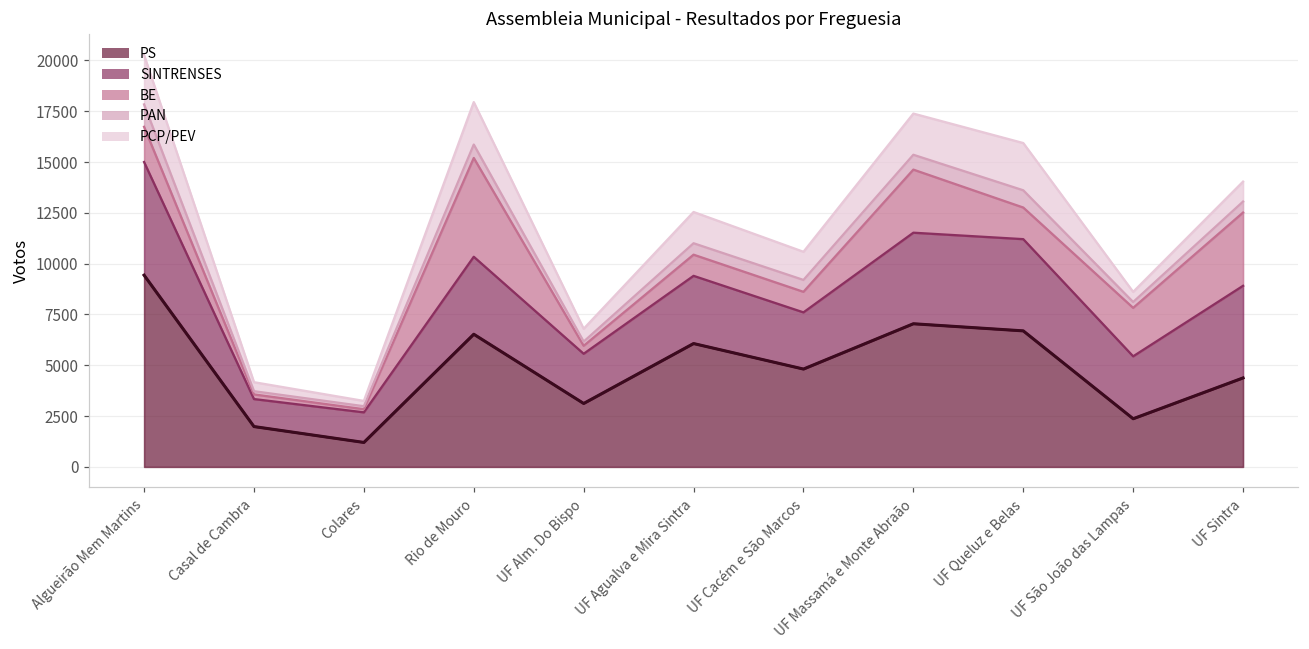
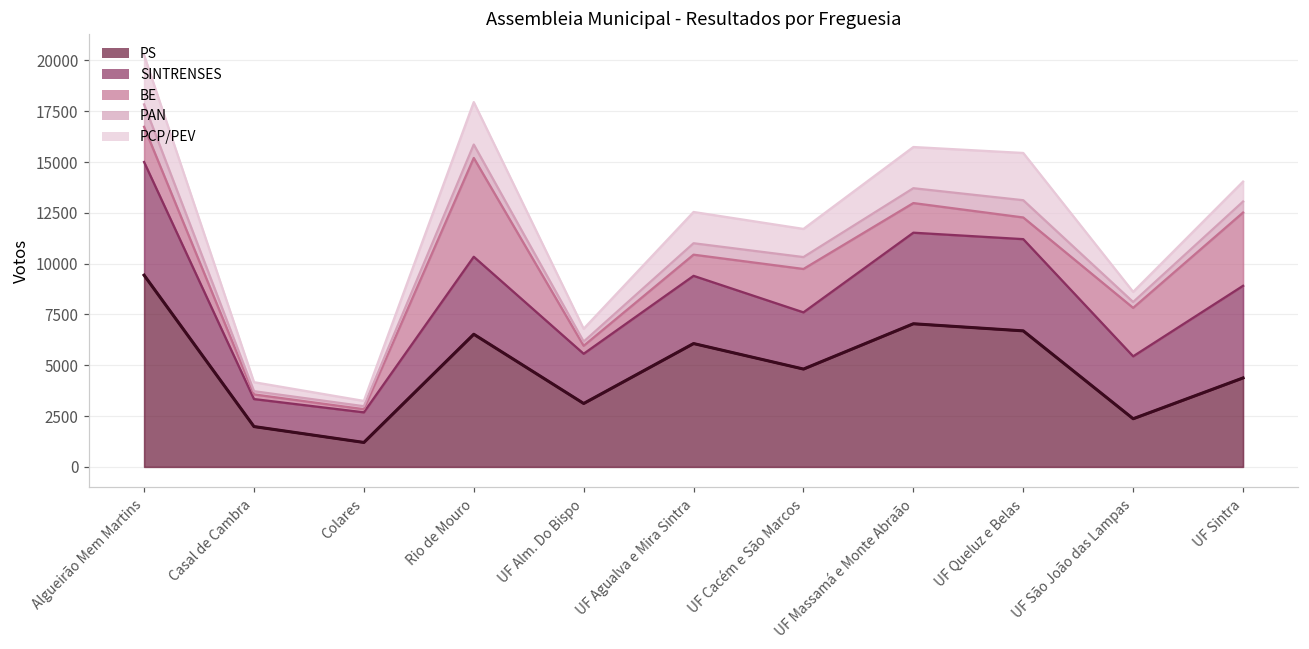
  {
    "BE": {
      "Algueirão Mem Martins": 1700,
      "Casal de Cambra": 200,
      "Colares": 200,
      "Rio de Mouro": 4900,
      "UF Alm. Do Bispo": 400,
      "UF Agualva e Mira Sintra": 1000,
-     "UF Cacém e São Marcos": 1000,
-     "UF Massamá e Monte Abraão": 3100,
-     "UF Queluz e Belas": 1600,
+     "UF Cacém e São Marcos": 2100,
+     "UF Massamá e Monte Abraão": 1500,
+     "UF Queluz e Belas": 1100,
      "UF São João das Lampas": 2400,
      "UF Sintra": 3600
    }
  }
